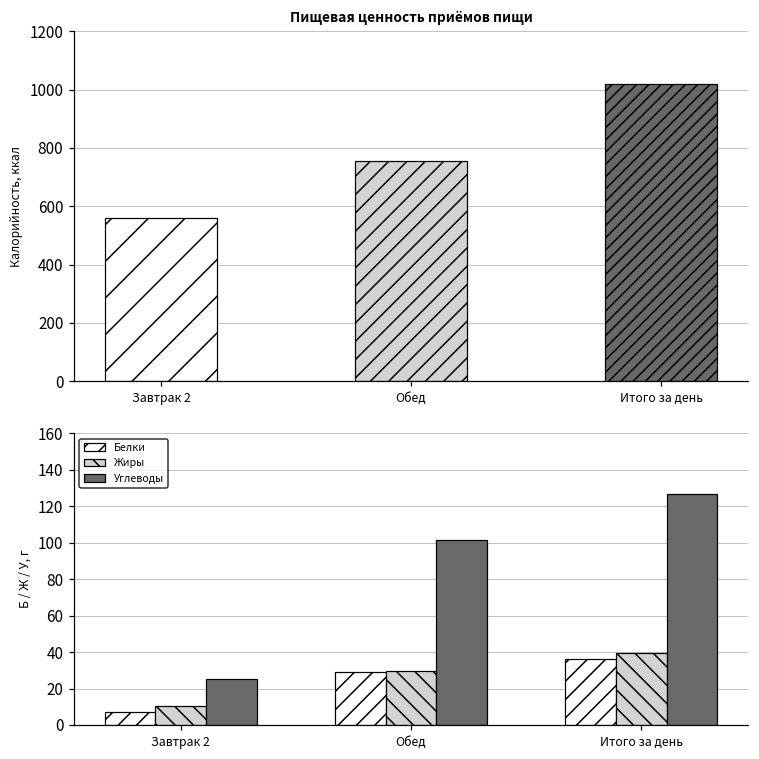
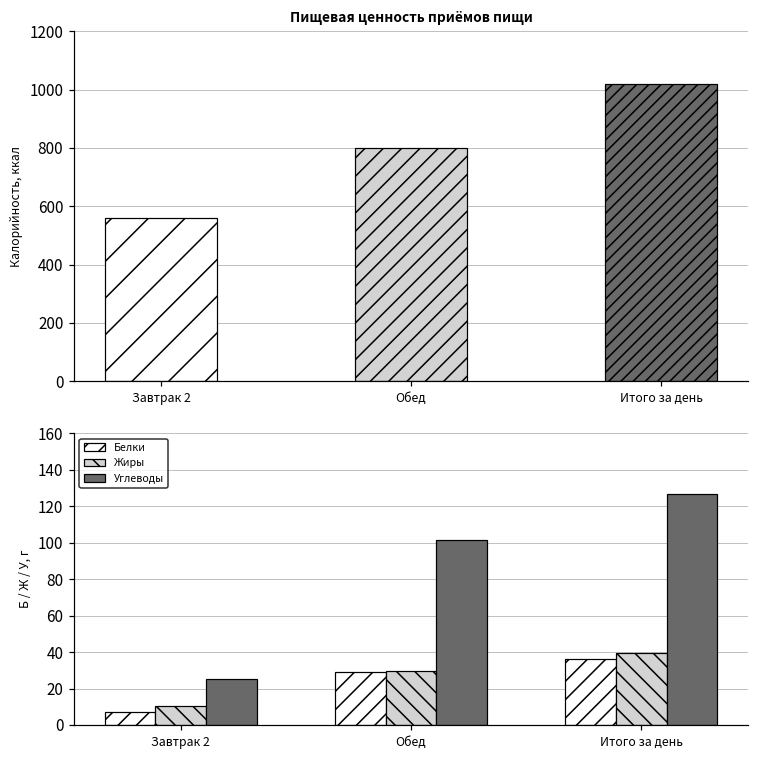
  {
    "Пищевая ценность приёмов пищи": {
      "Завтрак 2": 560,
-     "Обед": 760,
+     "Обед": 800,
      "Итого за день": 1020
    }
  }
